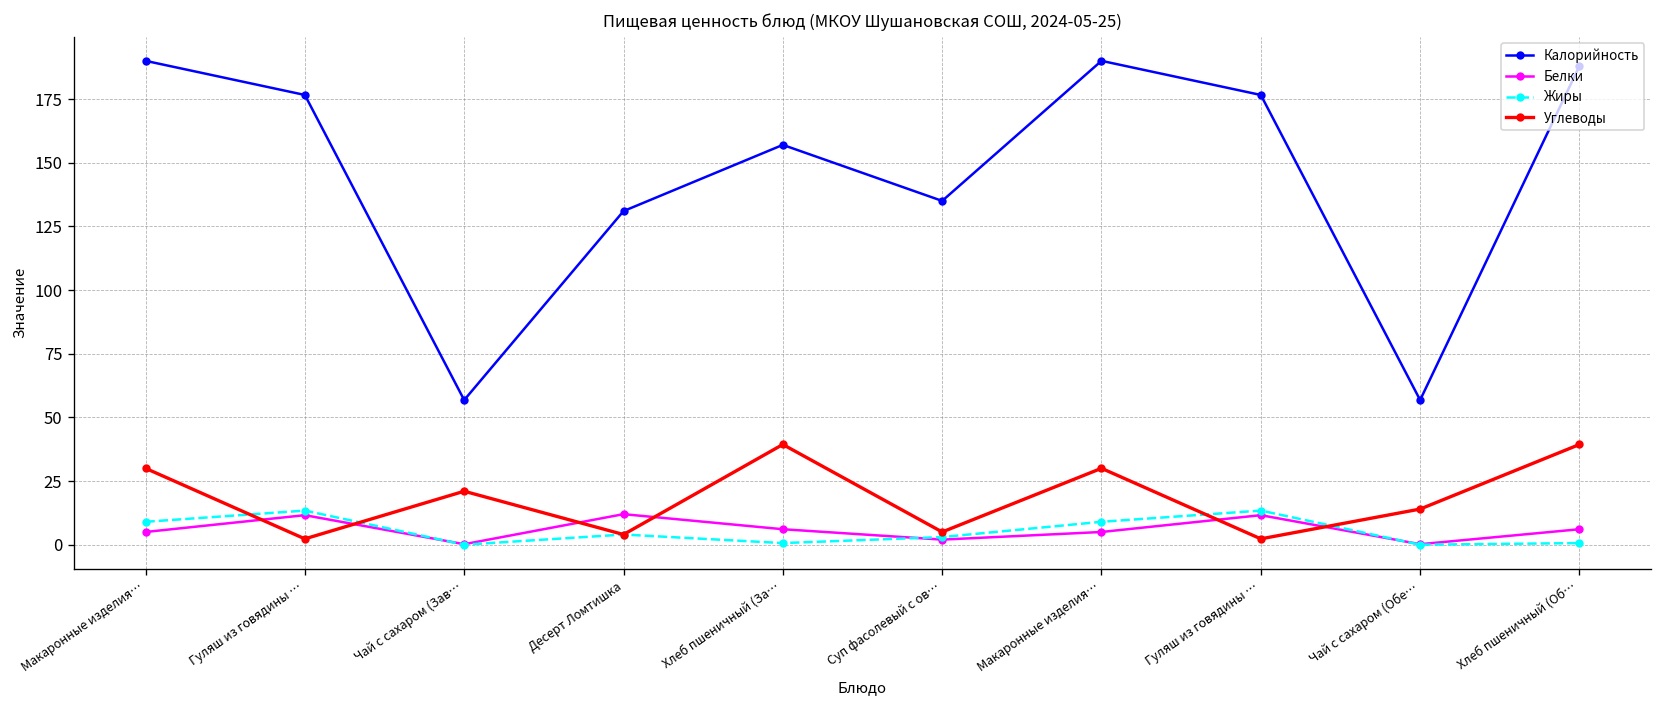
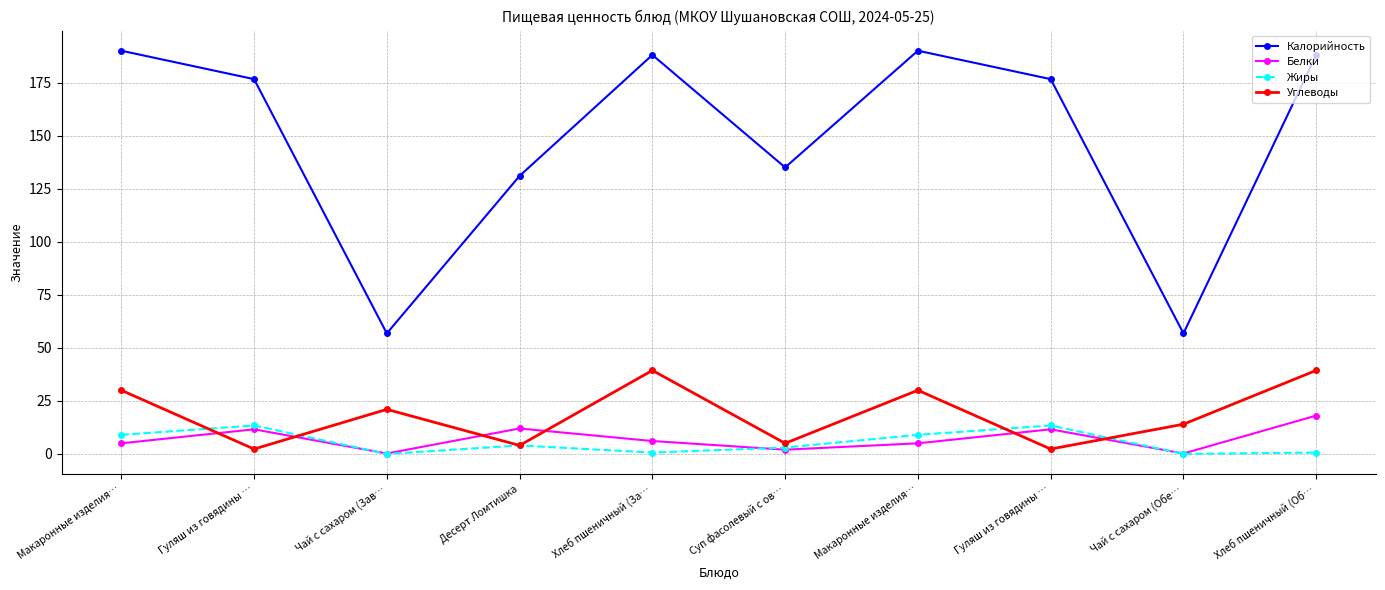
  {
    "Калорийность": {
      "Чай с сахаром (Зав…": 57,
      "Десерт Ломтишка": 131,
-     "Хлеб пшеничный (За…": 157,
+     "Хлеб пшеничный (За…": 188,
      "Суп фасолевый с ов…": 135,
      "Чай с сахаром (Обе…": 57
    },
    "Белки": {
      "Десерт Ломтишка": 12,
      "Хлеб пшеничный (За…": 6,
-     "Хлеб пшеничный (Об…": 6
+     "Хлеб пшеничный (Об…": 18
    },
    "Жиры": {
      "Хлеб пшеничный (За…": 1,
      "Хлеб пшеничный (Об…": 1
    },
    "Углеводы": {
      "Чай с сахаром (Зав…": 21,
      "Хлеб пшеничный (За…": 39,
      "Суп фасолевый с ов…": 5,
      "Чай с сахаром (Обе…": 14,
      "Хлеб пшеничный (Об…": 39
    }
  }
